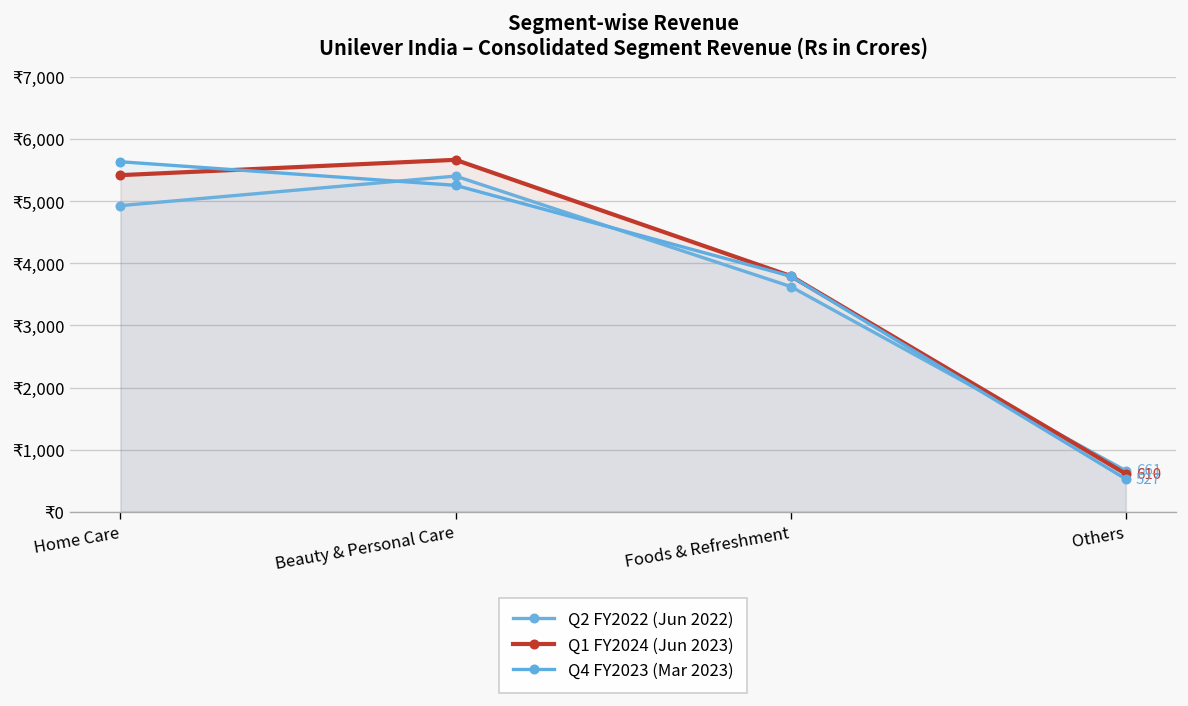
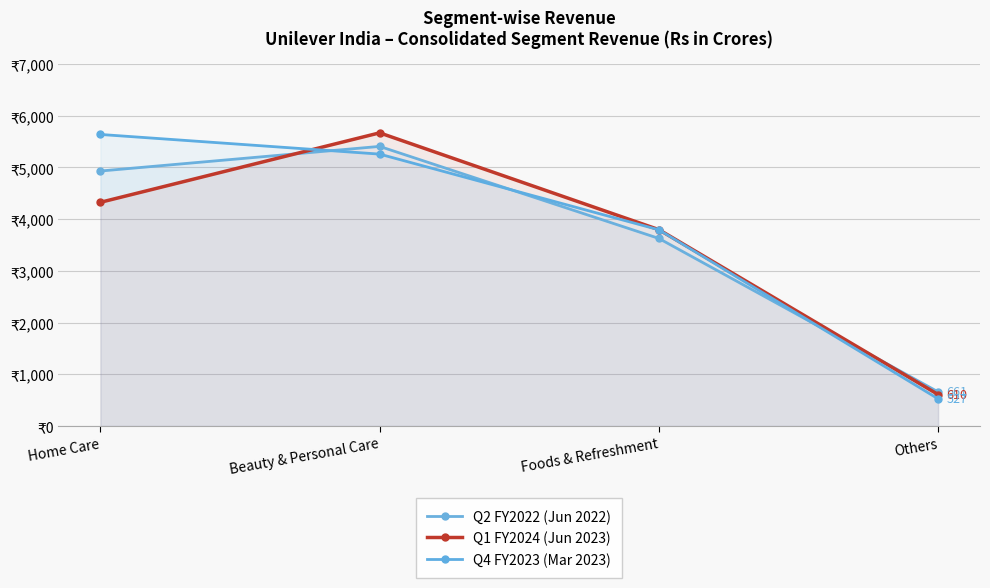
  {
    "Q1 FY2024 (Jun 2023)": {
-     "Home Care": "₹5,400",
+     "Home Care": "₹4,300",
      "Beauty & Personal Care": "₹5,700"
    }
  }
